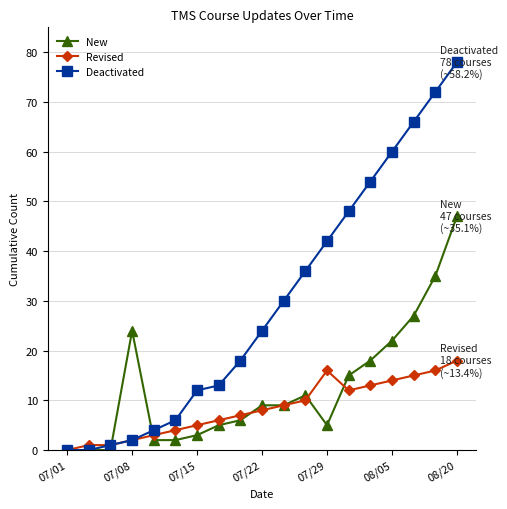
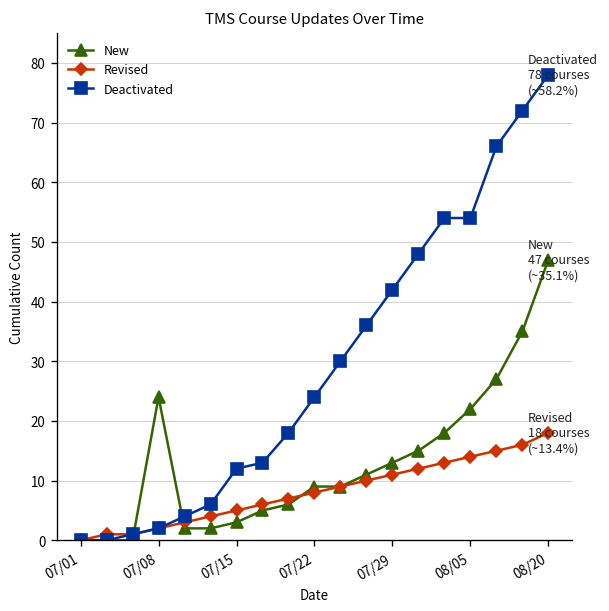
  {
    "New": {
      "07/08": 24,
      "07/15": 3,
      "07/22": 9,
-     "07/29": 5,
+     "07/29": 13,
      "08/05": 22
    },
    "Revised": {
      "07/15": 5,
      "07/22": 8,
-     "07/29": 16,
+     "07/29": 11,
      "08/05": 14
    },
    "Deactivated": {
      "07/15": 12,
      "07/22": 24,
      "07/29": 42,
-     "08/05": 60
+     "08/05": 54
    }
  }
